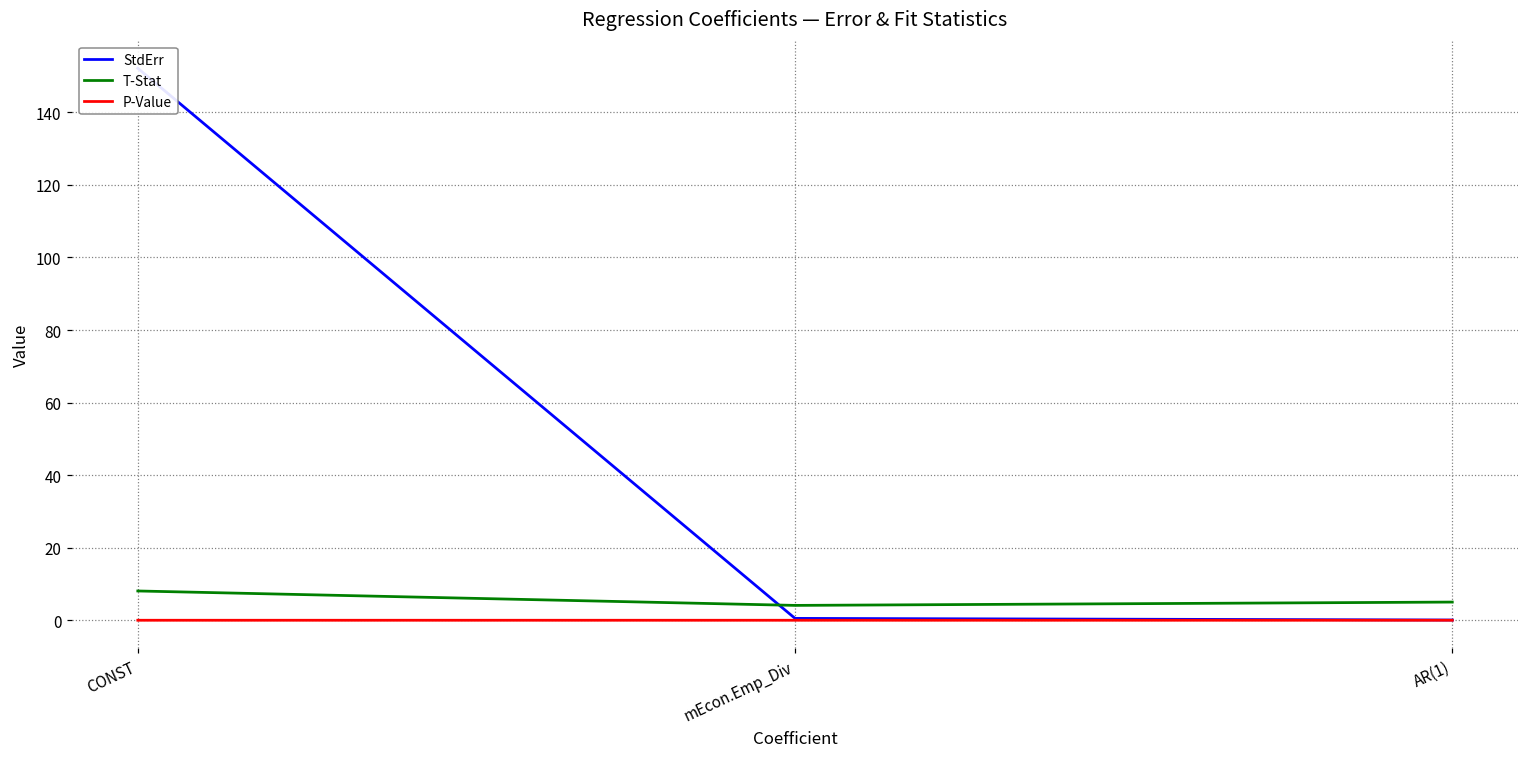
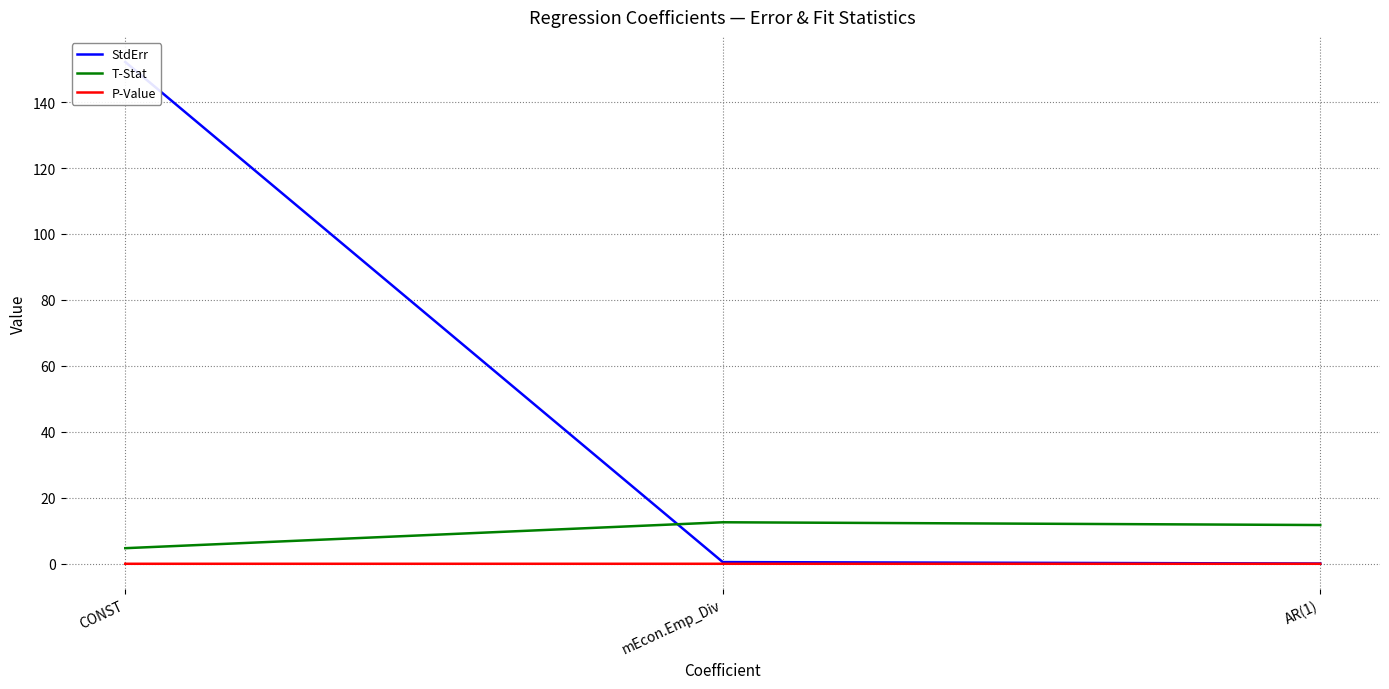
  {
    "T-Stat": {
-     "CONST": 8,
-     "mEcon.Emp_Div": 4,
-     "AR(1)": 5
+     "CONST": 5,
+     "mEcon.Emp_Div": 13,
+     "AR(1)": 12
    },
    "P-Value": {
      "CONST": 0
    }
  }
